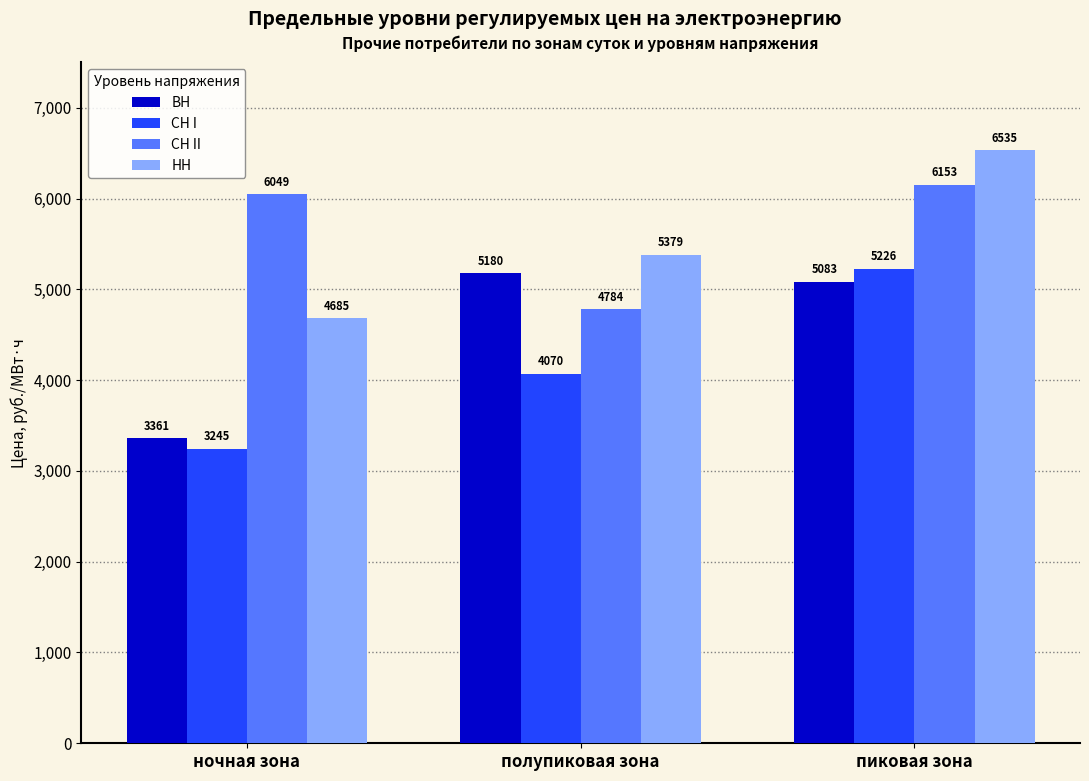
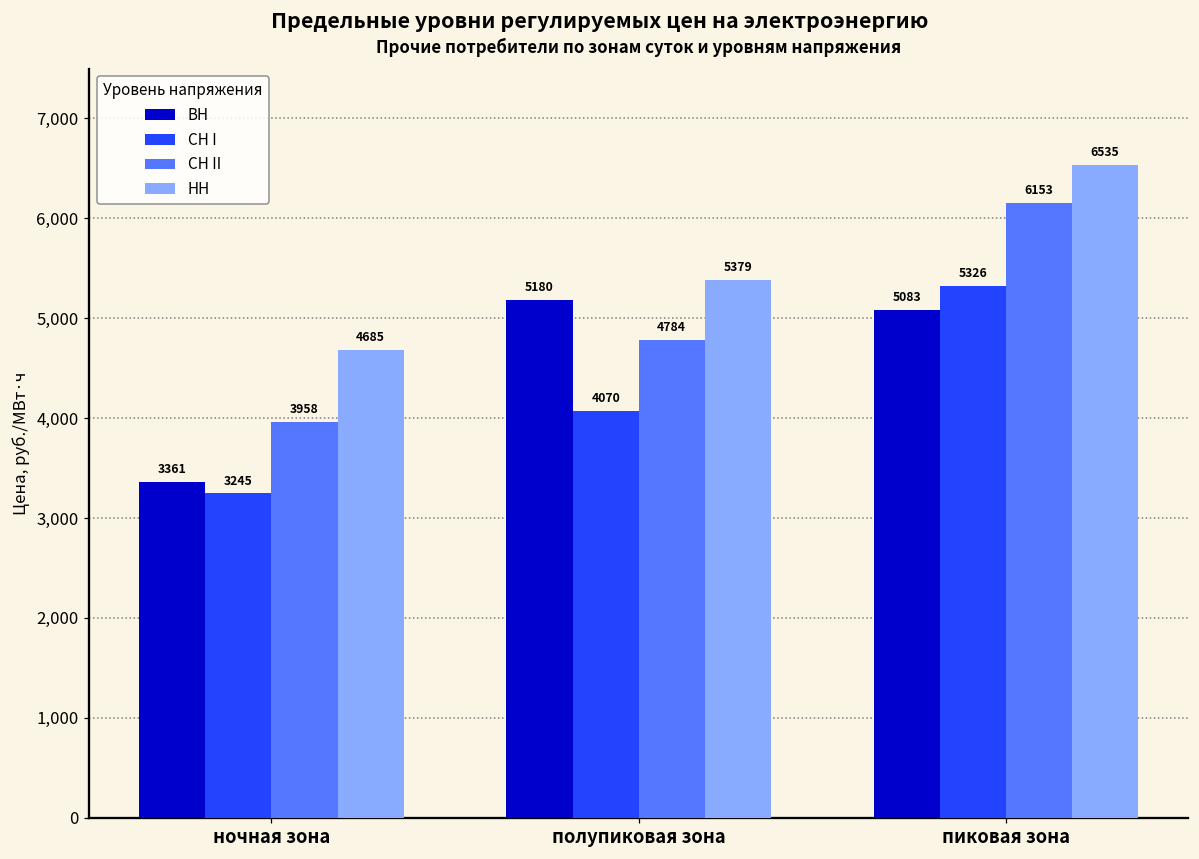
  {
    "ВН": {
      "ночная зона": 3361,
      "полупиковая зона": 5180,
      "пиковая зона": 5083
    },
    "СН I": {
      "ночная зона": 3245,
      "полупиковая зона": 4070,
-     "пиковая зона": 5226
+     "пиковая зона": 5326
    },
    "СН II": {
-     "ночная зона": 6049,
+     "ночная зона": 3958,
      "полупиковая зона": 4784,
      "пиковая зона": 6153
    },
    "НН": {
      "ночная зона": 4685,
      "полупиковая зона": 5379,
      "пиковая зона": 6535
    }
  }
